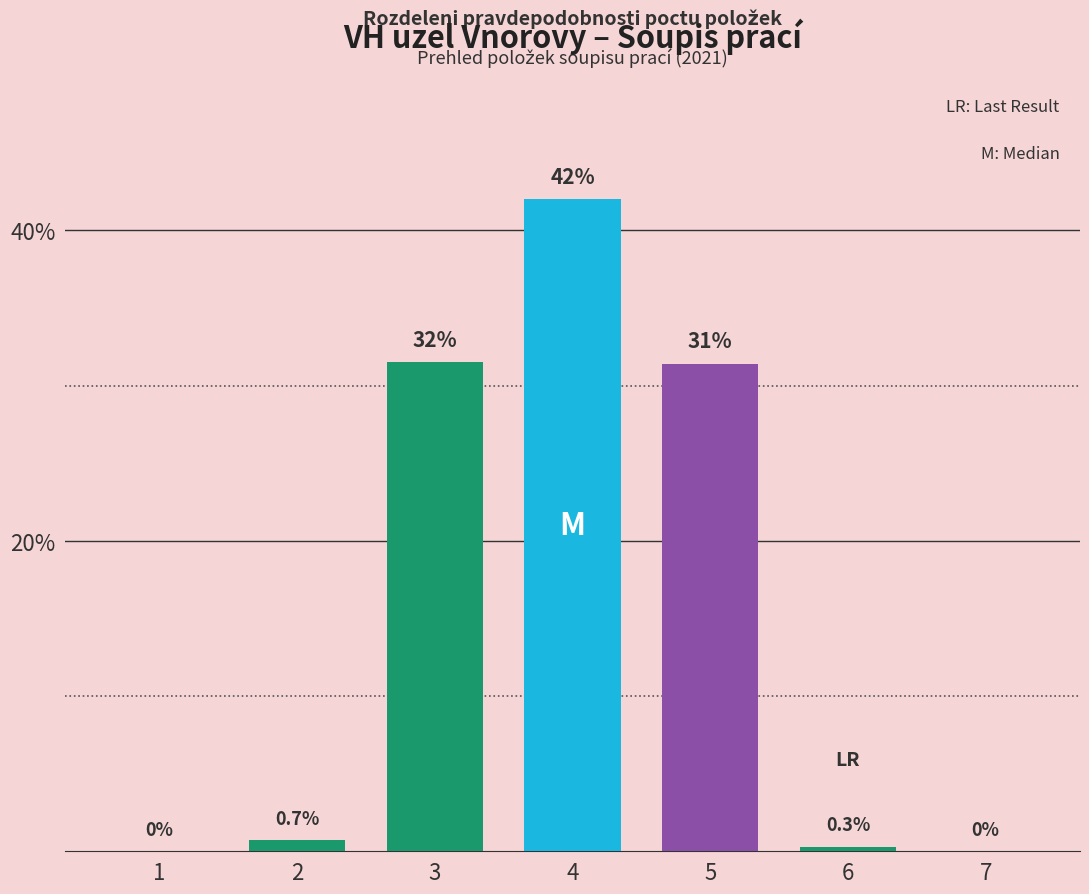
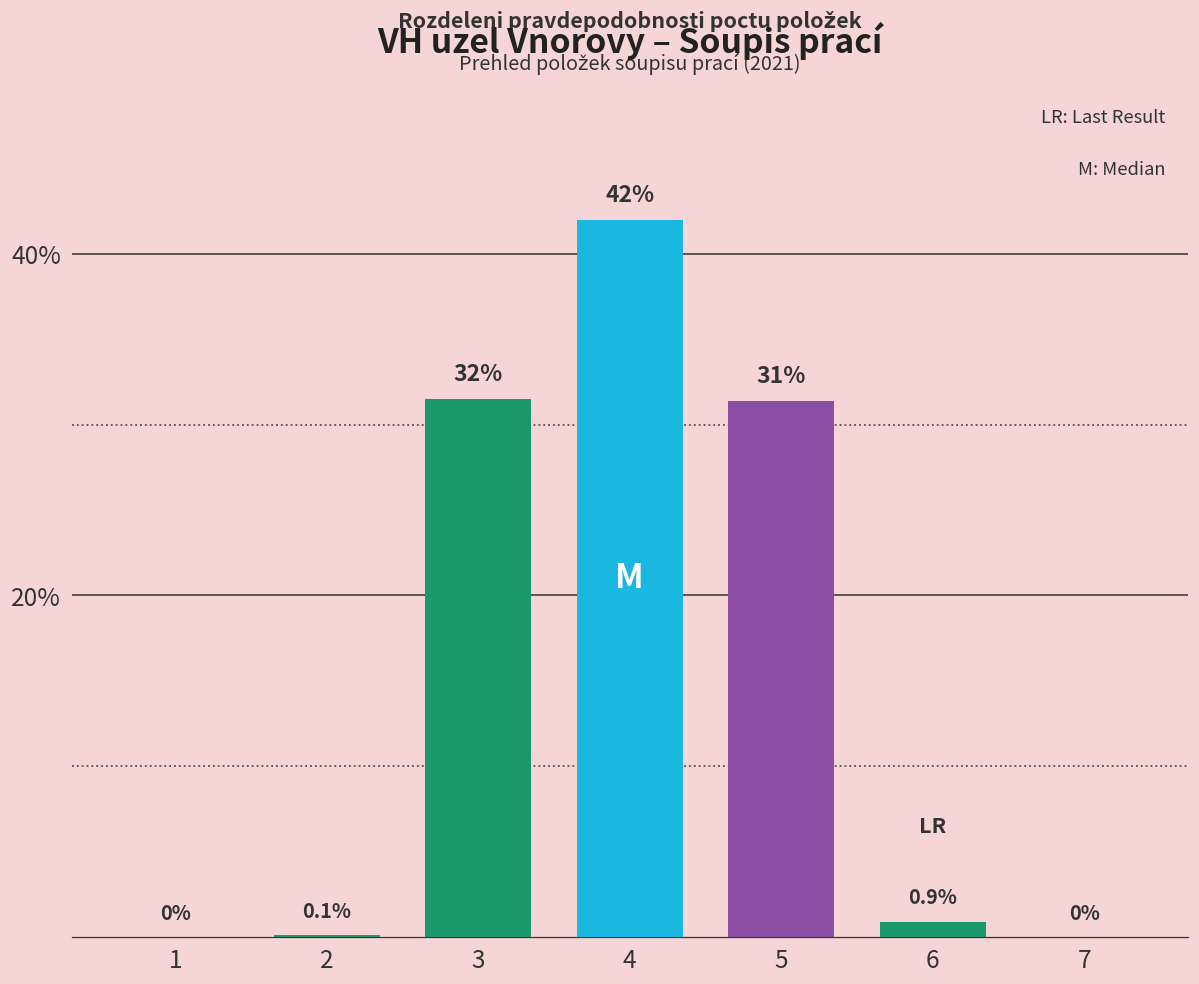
  {
    "1": "0%",
-   "2": "0.7%",
+   "2": "0.1%",
    "3": "32%",
    "4": "42%",
    "5": "31%",
-   "6": "0.3%",
+   "6": "0.9%",
    "7": "0%"
  }
